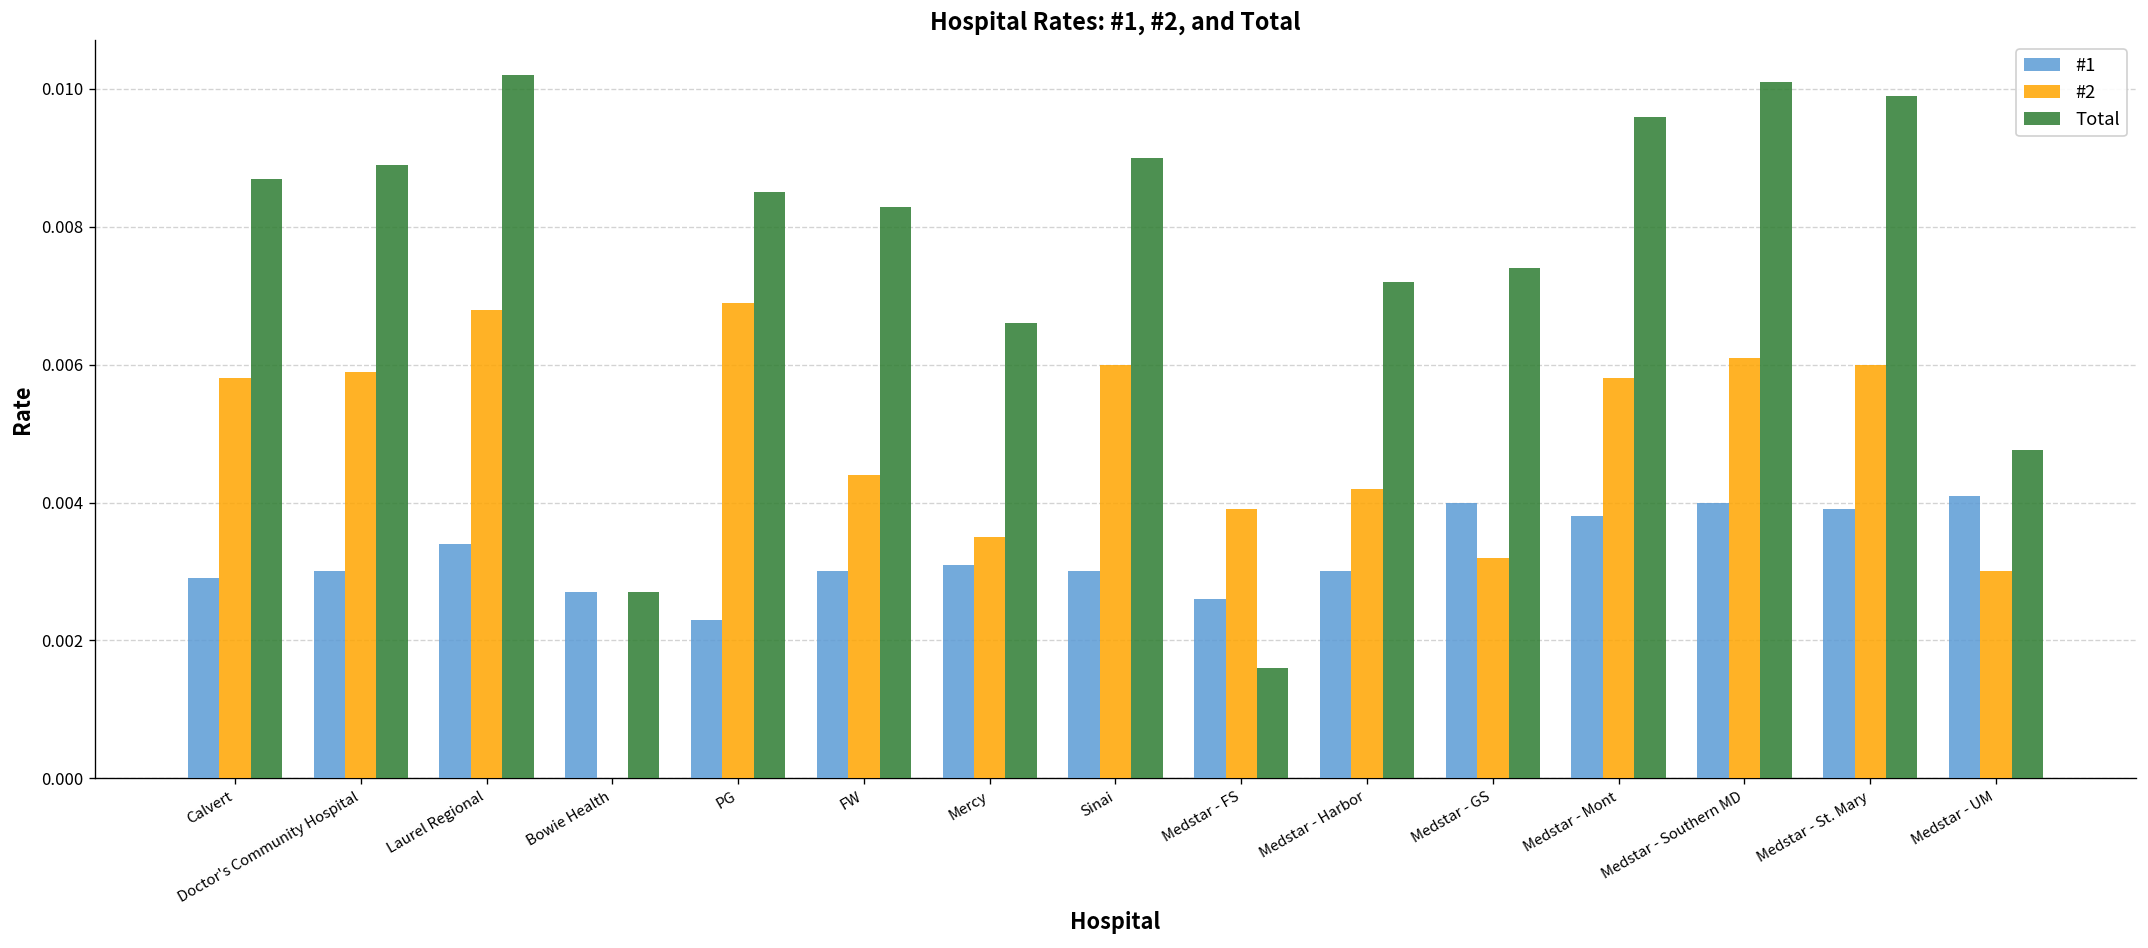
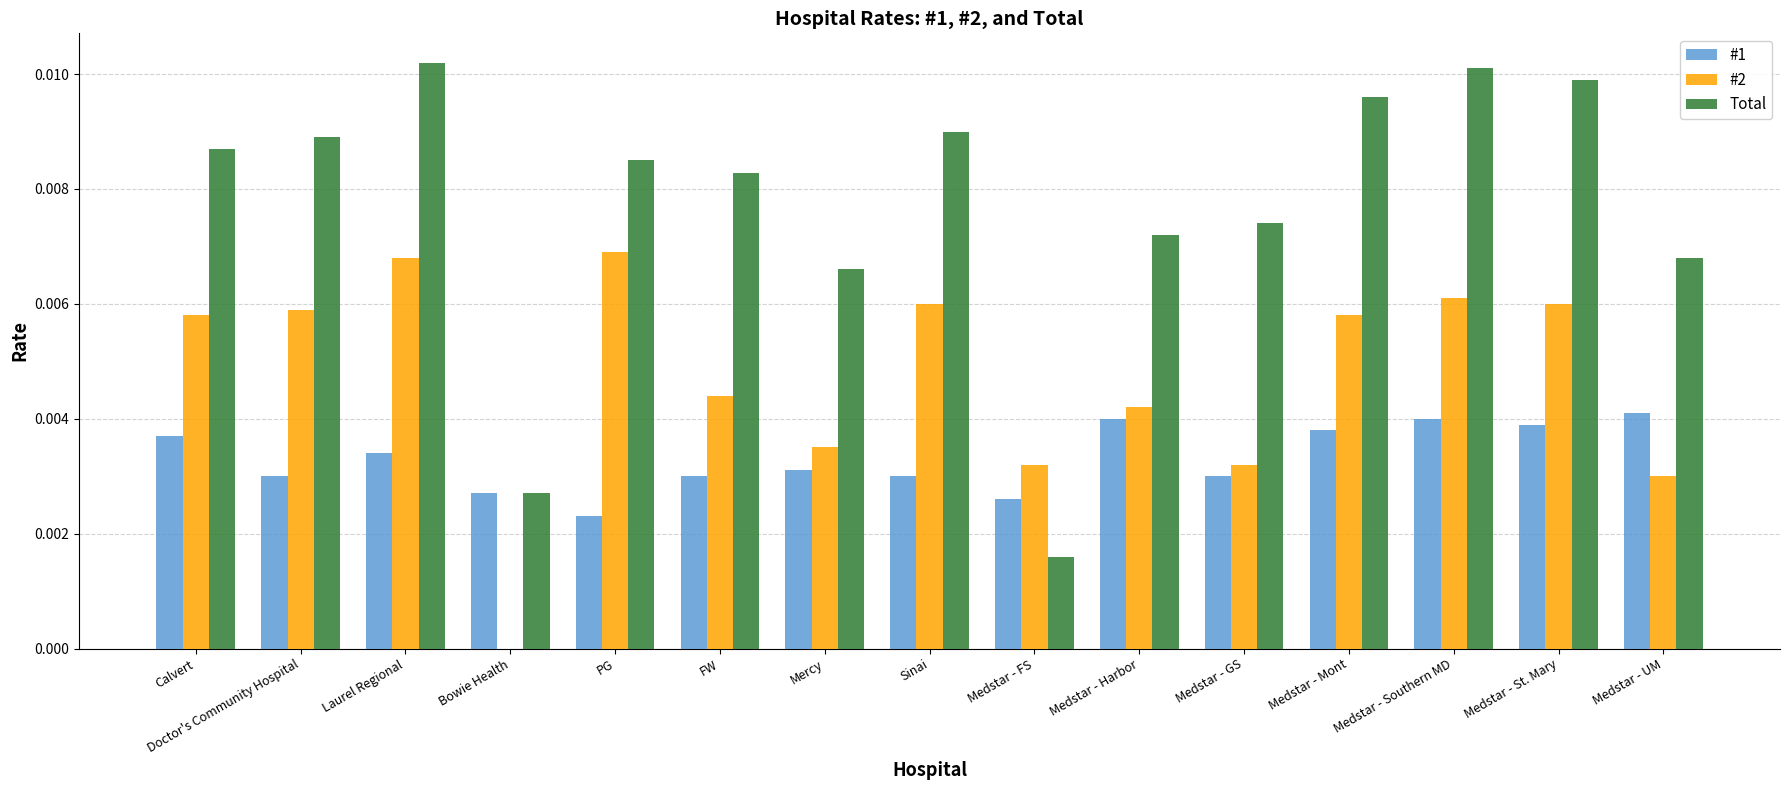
  {
    "#1": {
-     "Calvert": 0.0029,
+     "Calvert": 0.0037,
      "Doctor's Community Hospital": 0.0030,
      "Laurel Regional": 0.0034,
      "Bowie Health": 0.0027,
      "PG": 0.0023,
      "FW": 0.0030,
      "Mercy": 0.0031,
      "Sinai": 0.0030,
      "Medstar - FS": 0.0026,
-     "Medstar - Harbor": 0.003,
-     "Medstar - GS": 0.004,
+     "Medstar - Harbor": 0.004,
+     "Medstar - GS": 0.003,
      "Medstar - Mont": 0.0038,
      "Medstar - Southern MD": 0.0040,
      "Medstar - St. Mary": 0.0039,
      "Medstar - UM": 0.0041
    },
    "#2": {
      "Calvert": 0.0058,
      "Doctor's Community Hospital": 0.0059,
      "Laurel Regional": 0.0068,
      "Bowie Health": 0.0000,
      "PG": 0.0069,
      "FW": 0.0044,
      "Mercy": 0.0035,
      "Sinai": 0.0060,
-     "Medstar - FS": 0.0039,
+     "Medstar - FS": 0.0032,
      "Medstar - Harbor": 0.0042,
      "Medstar - GS": 0.0032,
      "Medstar - Mont": 0.0058,
      "Medstar - Southern MD": 0.0061,
      "Medstar - St. Mary": 0.0060,
      "Medstar - UM": 0.0030
    },
    "Total": {
      "Calvert": 0.0087,
      "Doctor's Community Hospital": 0.0089,
      "Laurel Regional": 0.0102,
      "Bowie Health": 0.0027,
      "PG": 0.0085,
      "FW": 0.0083,
      "Mercy": 0.0066,
      "Sinai": 0.0090,
      "Medstar - FS": 0.0016,
      "Medstar - Harbor": 0.0072,
      "Medstar - GS": 0.0074,
      "Medstar - Mont": 0.0096,
      "Medstar - Southern MD": 0.0101,
      "Medstar - St. Mary": 0.0099,
-     "Medstar - UM": 0.0048
+     "Medstar - UM": 0.0068
    }
  }
